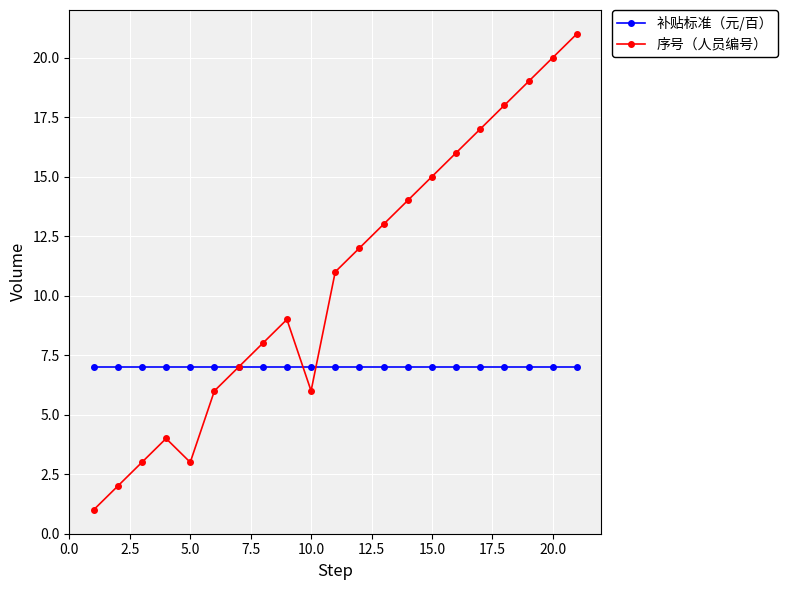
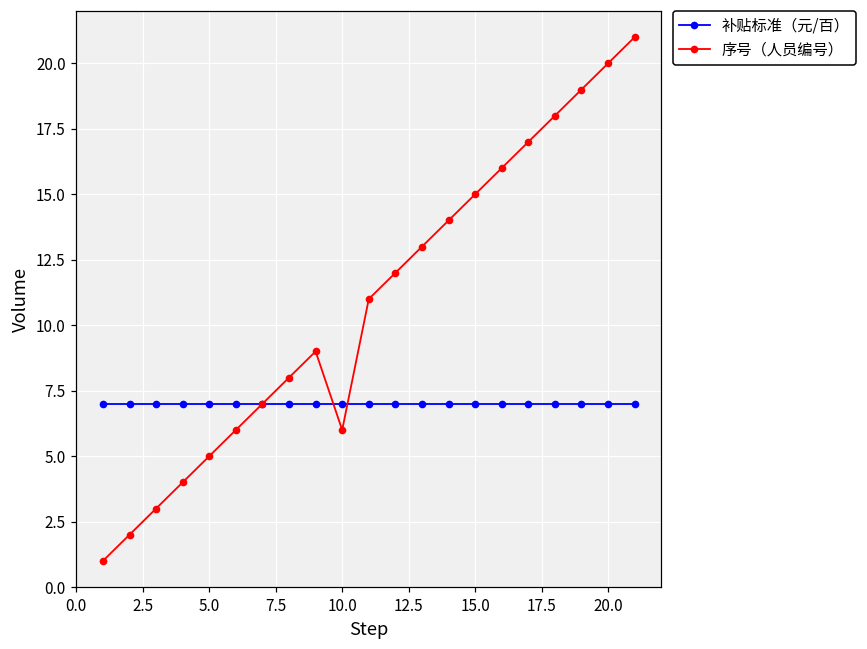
  {
    "补贴标准（元/百）": {
      "5.0": 7,
      "10.0": 7,
      "15.0": 7,
      "20.0": 7
    },
    "序号（人员编号）": {
-     "5.0": 3,
+     "5.0": 5,
      "10.0": 6,
      "15.0": 15,
      "20.0": 20
    }
  }
